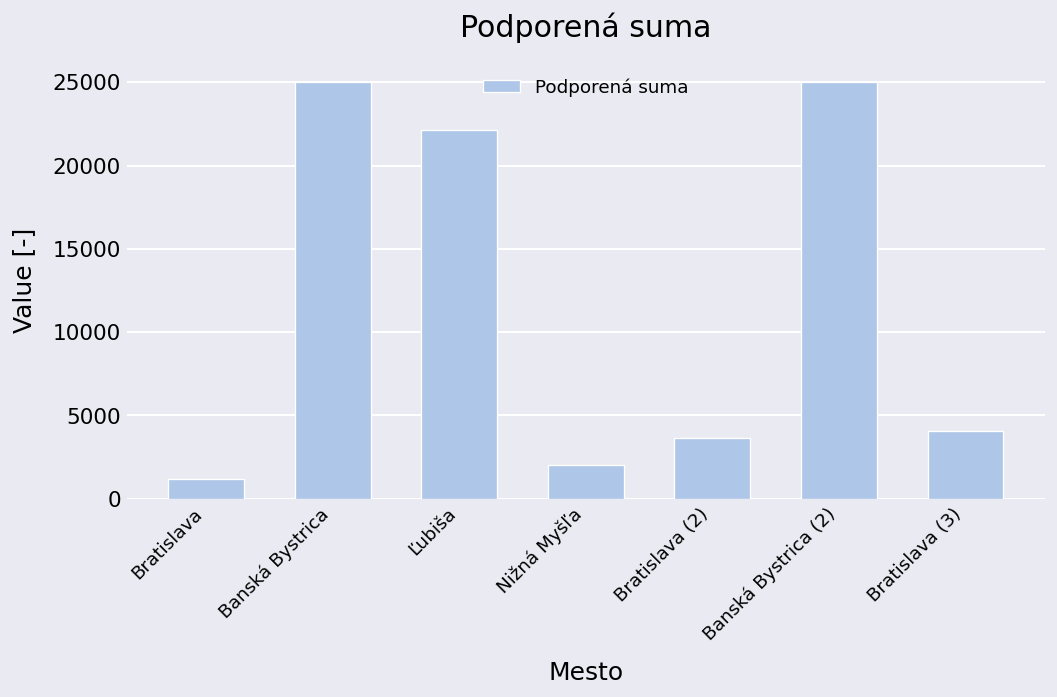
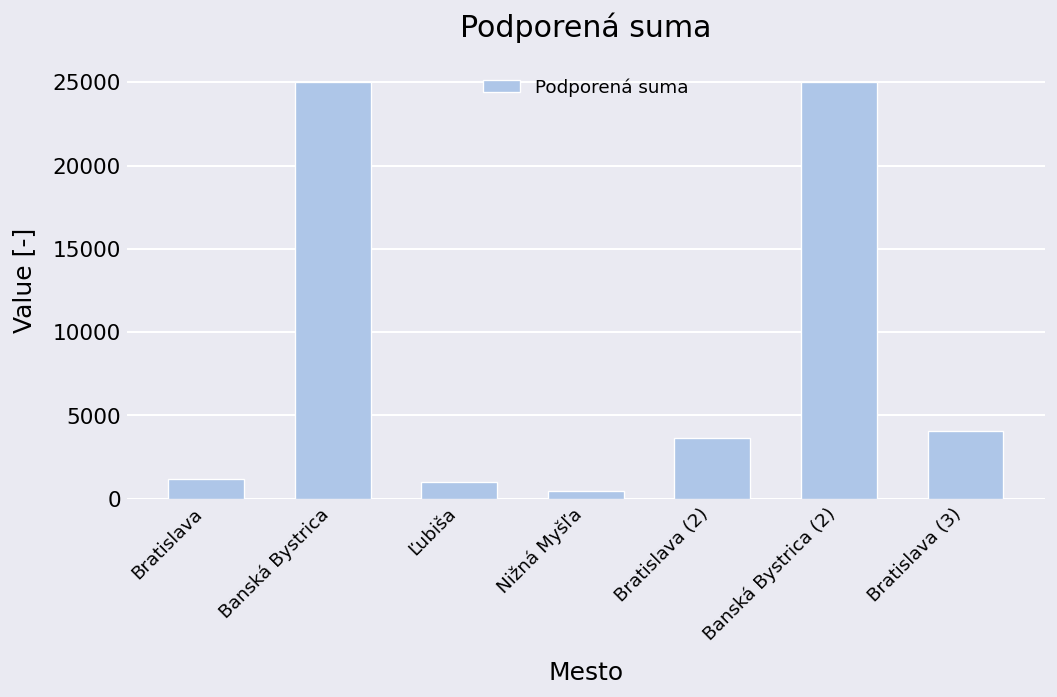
  {
    "Bratislava": 1200,
    "Banská Bystrica": 25000,
-   "Ľubiša": 22100,
-   "Nižná Myšľa": 2000,
+   "Ľubiša": 1000,
+   "Nižná Myšľa": 500,
    "Bratislava (2)": 3600,
    "Banská Bystrica (2)": 25000,
    "Bratislava (3)": 4100
  }
